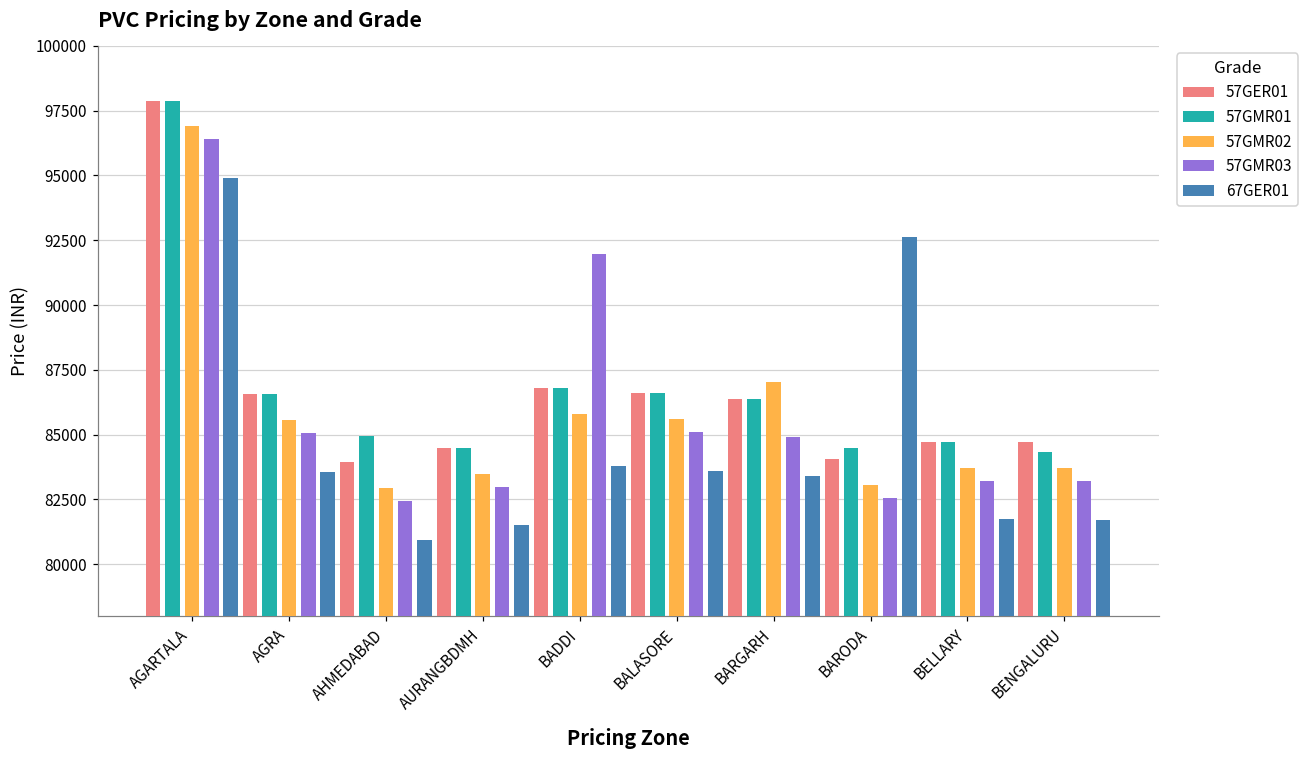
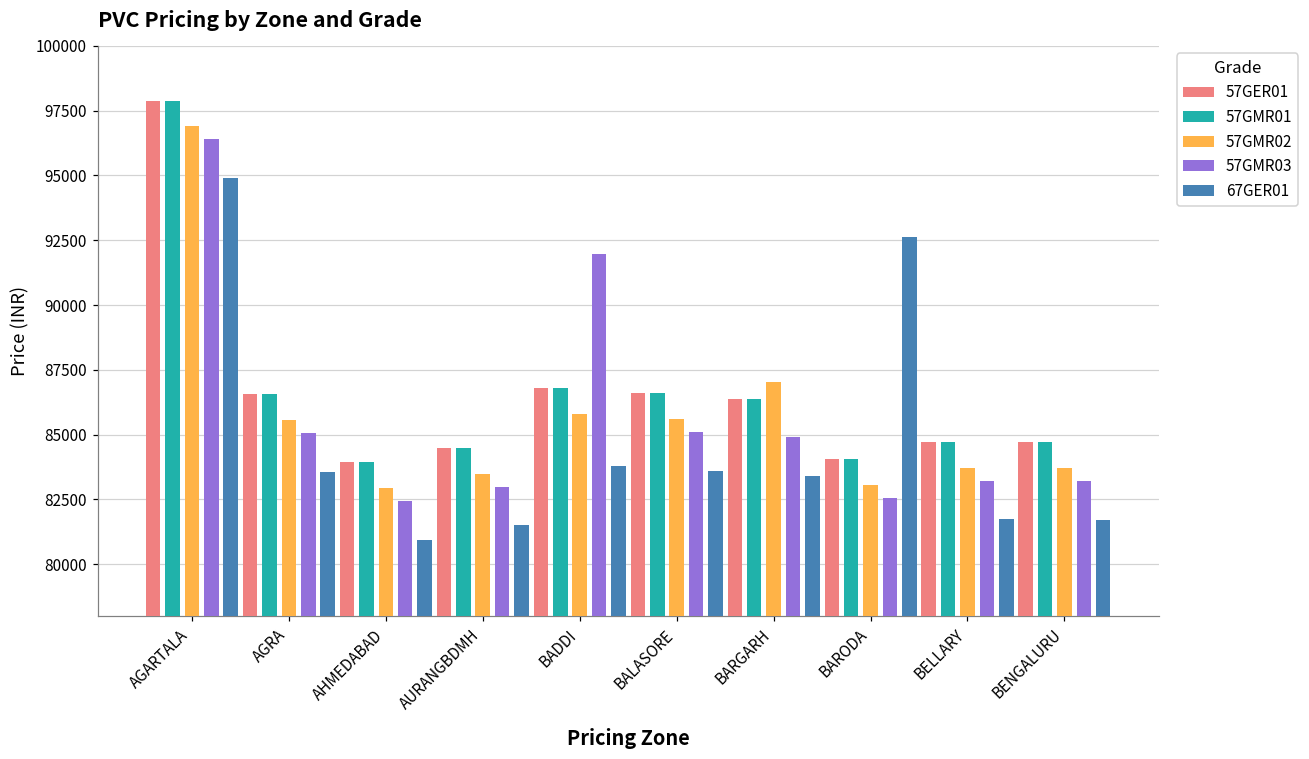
  {
    "57GER01": {
      "AGARTALA": 97900,
      "AGRA": 86600,
      "AHMEDABAD": 84000,
      "AURANGBDMH": 84500,
      "BADDI": 86800,
      "BALASORE": 86600,
      "BARGARH": 86400,
      "BARODA": 84000,
      "BELLARY": 84700,
      "BENGALURU": 84700
    },
    "57GMR01": {
      "AGARTALA": 97900,
      "AGRA": 86600,
-     "AHMEDABAD": 84900,
+     "AHMEDABAD": 84000,
      "AURANGBDMH": 84500,
      "BADDI": 86800,
      "BALASORE": 86600,
      "BARGARH": 86400,
-     "BARODA": 84500,
+     "BARODA": 84000,
      "BELLARY": 84700,
-     "BENGALURU": 84300
+     "BENGALURU": 84700
    },
    "57GMR02": {
      "AGARTALA": 96900,
      "AGRA": 85600,
      "AHMEDABAD": 83000,
      "AURANGBDMH": 83500,
      "BADDI": 85800,
      "BALASORE": 85600,
      "BARGARH": 87000,
      "BARODA": 83000,
      "BELLARY": 83700,
      "BENGALURU": 83700
    },
    "57GMR03": {
      "AGARTALA": 96400,
      "AGRA": 85100,
      "AHMEDABAD": 82500,
      "AURANGBDMH": 83000,
      "BADDI": 92000,
      "BALASORE": 85100,
      "BARGARH": 84900,
      "BARODA": 82500,
      "BELLARY": 83200,
      "BENGALURU": 83200
    },
    "67GER01": {
      "AGARTALA": 94900,
      "AGRA": 83600,
      "AHMEDABAD": 81000,
      "AURANGBDMH": 81500,
      "BADDI": 83800,
      "BALASORE": 83600,
      "BARGARH": 83400,
      "BARODA": 92600,
      "BELLARY": 81700,
      "BENGALURU": 81700
    }
  }
